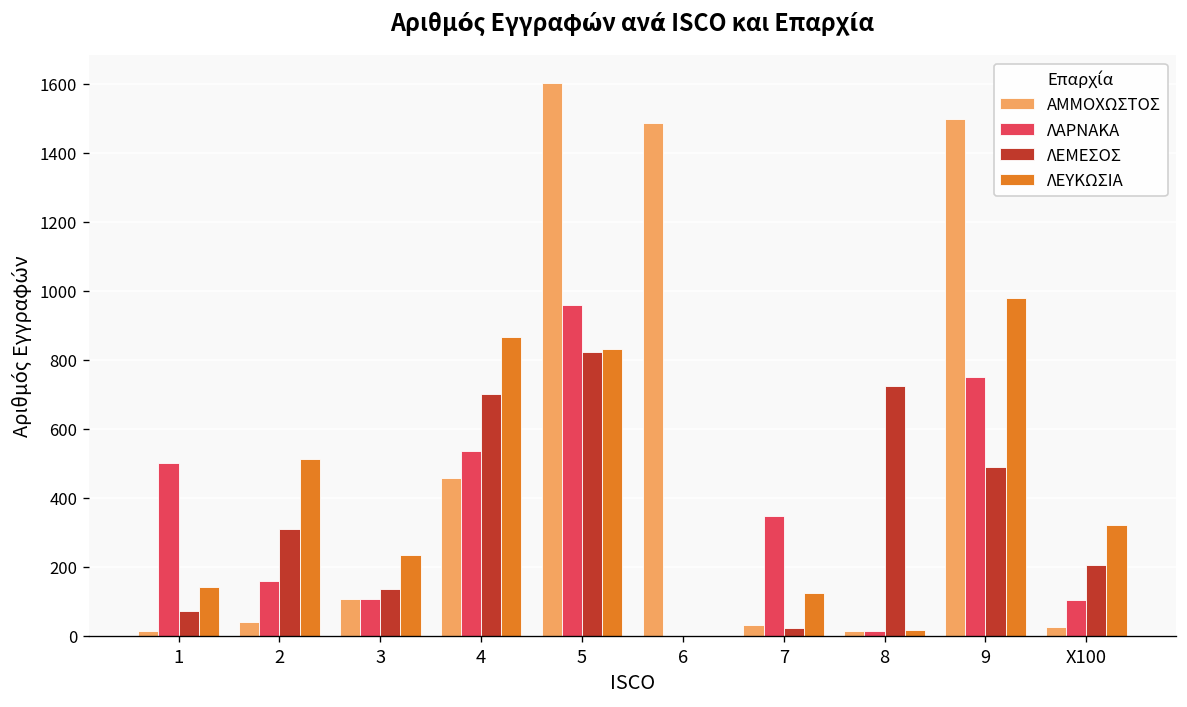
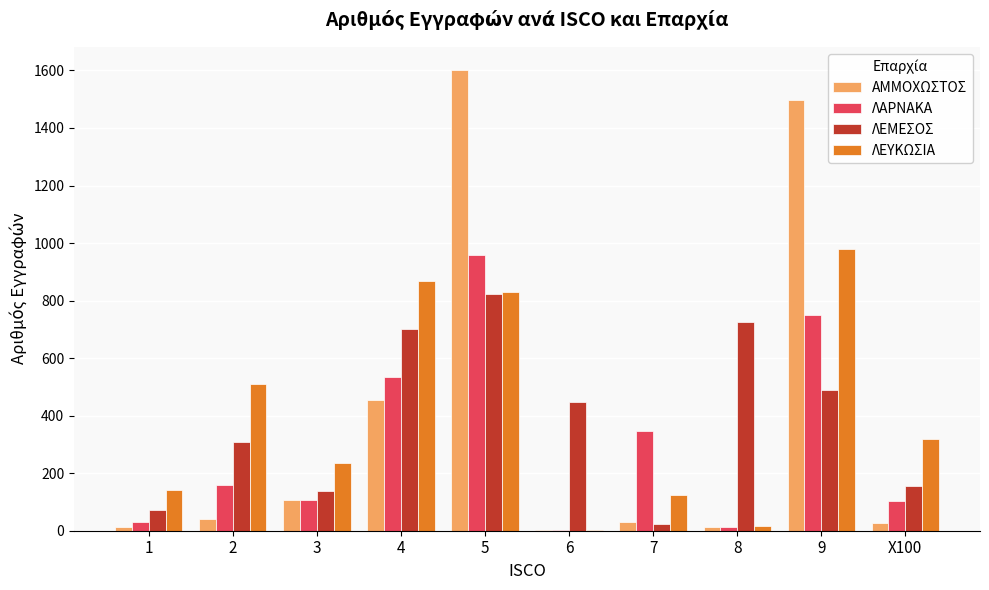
  {
    "ΑΜΜΟΧΩΣΤΟΣ": {
      "1": 10,
      "2": 40,
      "3": 110,
      "4": 460,
      "5": 1600,
-     "6": 1490,
+     "6": 0,
      "7": 30,
      "8": 10,
      "9": 1500,
      "X100": 30
    },
    "ΛΑΡΝΑΚΑ": {
-     "1": 500,
+     "1": 30,
      "2": 160,
      "3": 110,
      "4": 540,
      "5": 960,
      "7": 350,
      "8": 10,
      "9": 750,
      "X100": 100
    },
    "ΛΕΜΕΣΟΣ": {
      "1": 70,
      "2": 310,
      "3": 140,
      "4": 700,
      "5": 820,
-     "6": 0,
+     "6": 450,
      "7": 20,
      "8": 730,
      "9": 490,
-     "X100": 210
+     "X100": 160
    },
    "ΛΕΥΚΩΣΙΑ": {
      "1": 140,
      "2": 510,
      "3": 240,
      "4": 870,
      "5": 830,
      "7": 130,
      "8": 20,
      "9": 980,
      "X100": 320
    }
  }
